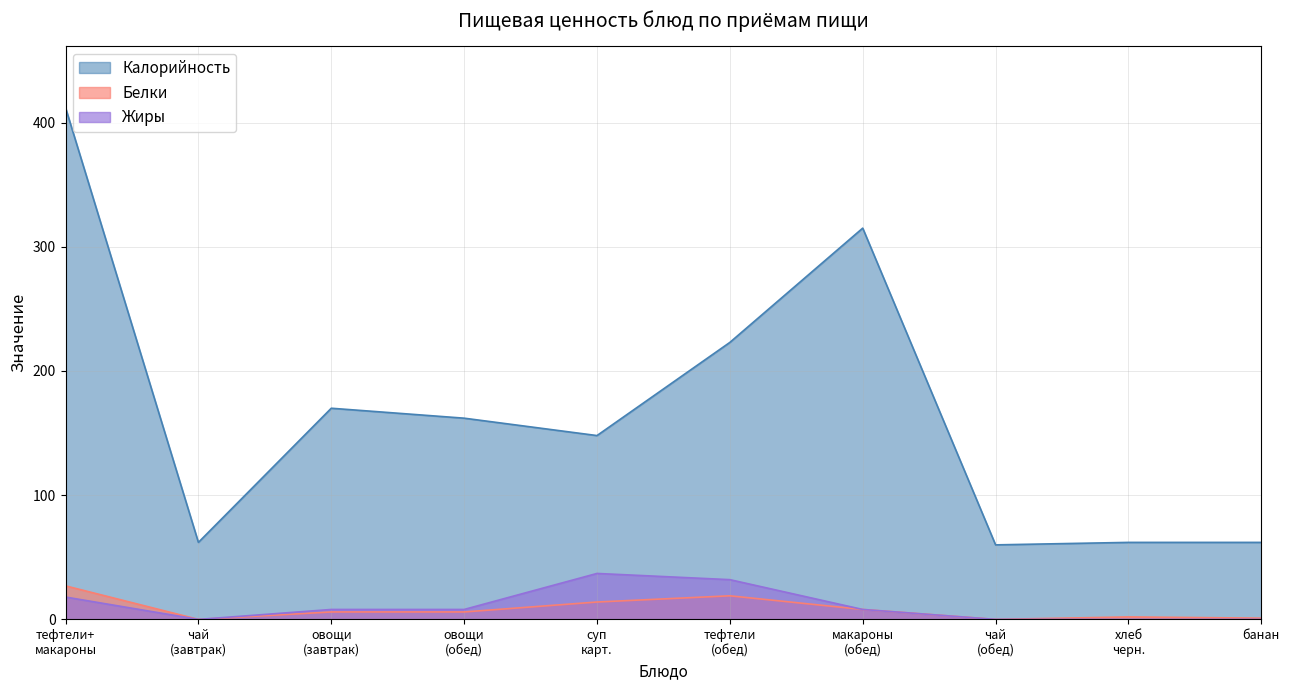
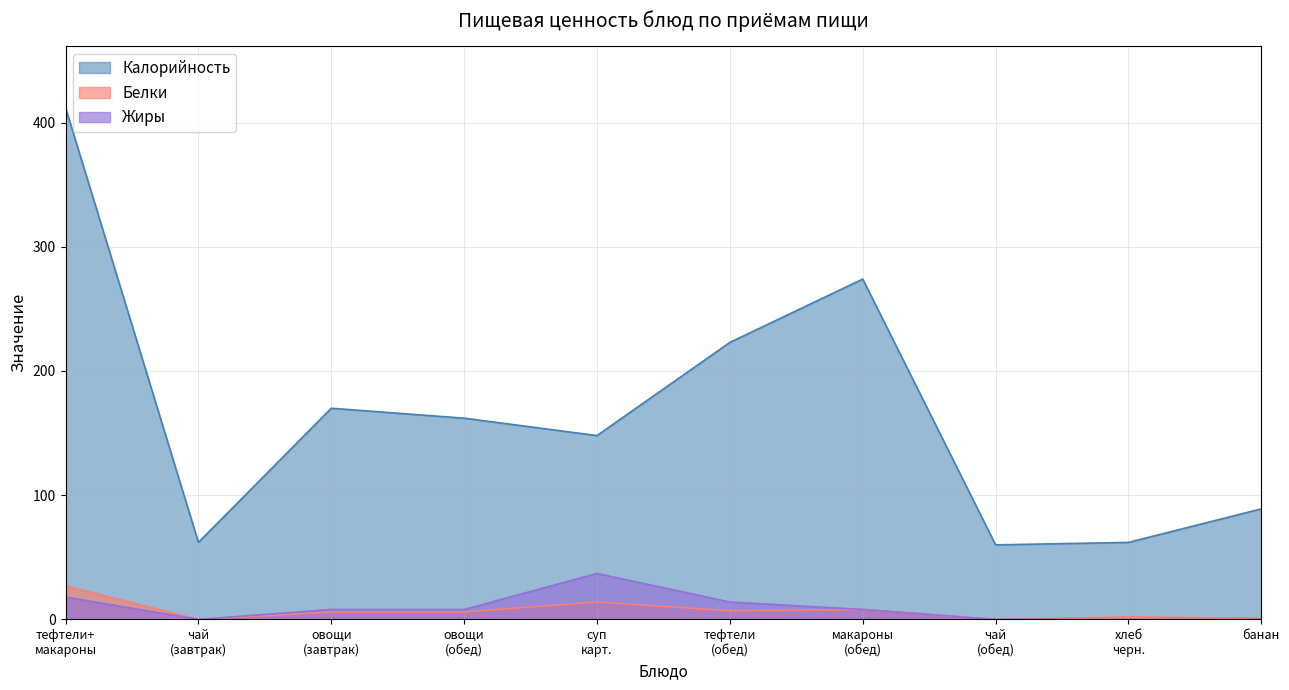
  {
    "Калорийность": {
      "тефтели+ макароны": 412,
      "чай (завтрак)": 62,
      "овощи (завтрак)": 170,
      "овощи (обед)": 162,
      "суп карт.": 148,
      "тефтели (обед)": 223,
-     "макароны (обед)": 315,
+     "макароны (обед)": 274,
      "чай (обед)": 60,
      "хлеб черн.": 62,
-     "банан": 62
+     "банан": 89
    },
    "Белки": {
      "тефтели+ макароны": 27,
      "суп карт.": 14,
-     "тефтели (обед)": 19
+     "тефтели (обед)": 7
    },
    "Жиры": {
      "тефтели+ макароны": 18,
      "суп карт.": 37,
-     "тефтели (обед)": 32
+     "тефтели (обед)": 14
    }
  }
